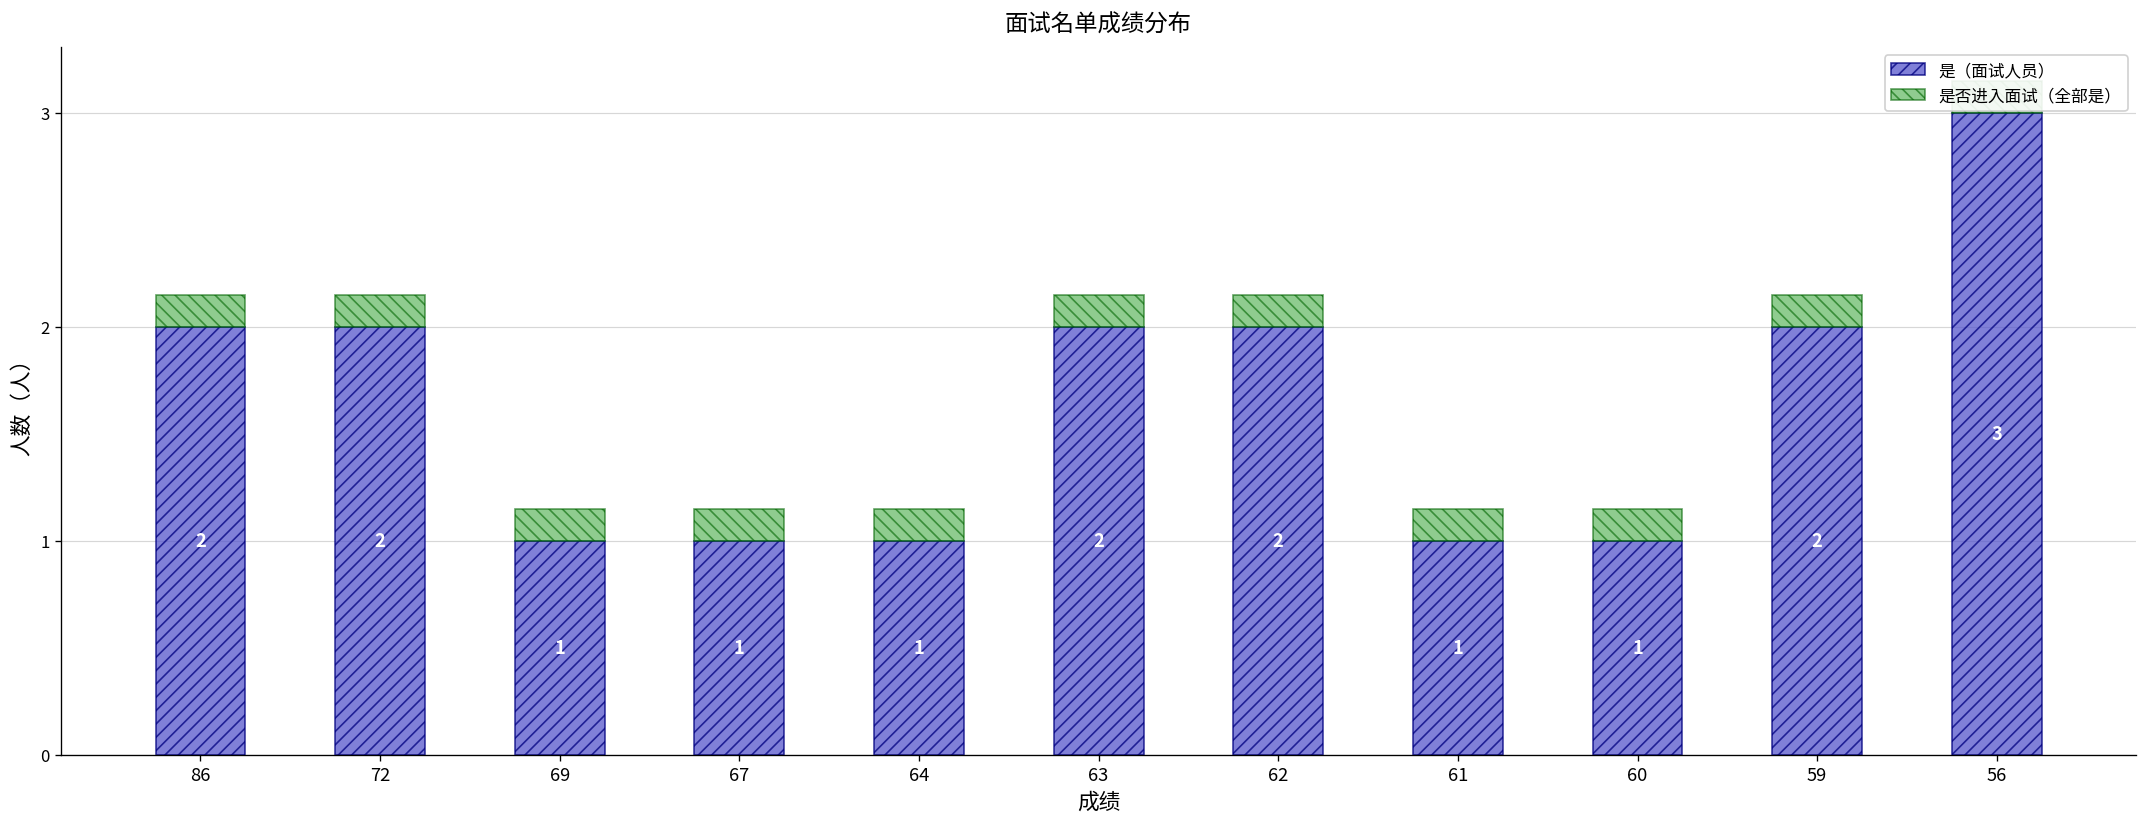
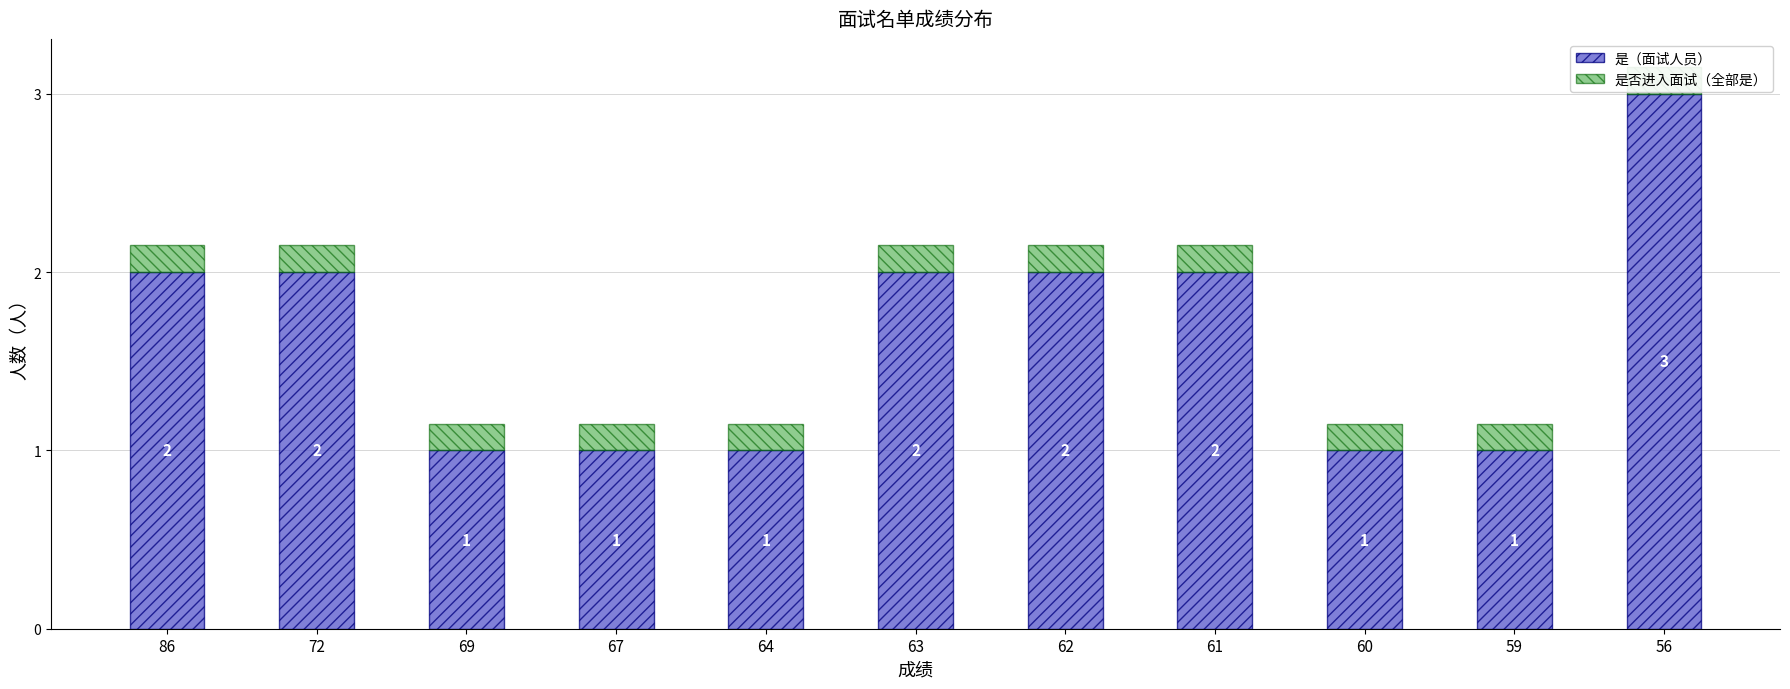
  {
    "是（面试人员）": {
      "86": 2,
      "72": 2,
      "69": 1,
      "67": 1,
      "64": 1,
      "63": 2,
      "62": 2,
-     "61": 1,
+     "61": 2,
      "60": 1,
-     "59": 2,
+     "59": 1,
      "56": 3
    },
    "是否进入面试（全部是）": {
      "86": 0.15,
      "72": 0.15,
      "69": 0.15,
      "67": 0.15,
      "64": 0.15,
      "63": 0.15,
      "62": 0.15,
      "61": 0.15,
      "60": 0.15,
      "59": 0.15
    }
  }
